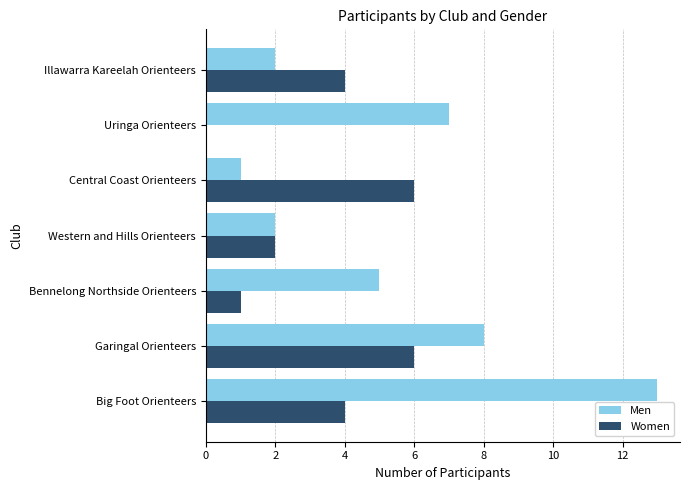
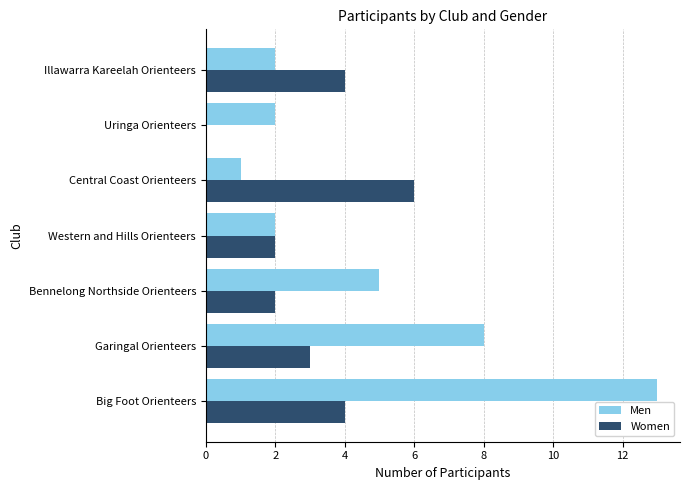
  {
    "Men": {
      "Illawarra Kareelah Orienteers": 2,
-     "Uringa Orienteers": 7,
+     "Uringa Orienteers": 2,
      "Central Coast Orienteers": 1,
      "Western and Hills Orienteers": 2,
      "Bennelong Northside Orienteers": 5,
      "Garingal Orienteers": 8,
      "Big Foot Orienteers": 13
    },
    "Women": {
      "Illawarra Kareelah Orienteers": 4,
      "Uringa Orienteers": 0,
      "Central Coast Orienteers": 6,
      "Western and Hills Orienteers": 2,
-     "Bennelong Northside Orienteers": 1,
-     "Garingal Orienteers": 6,
+     "Bennelong Northside Orienteers": 2,
+     "Garingal Orienteers": 3,
      "Big Foot Orienteers": 4
    }
  }
